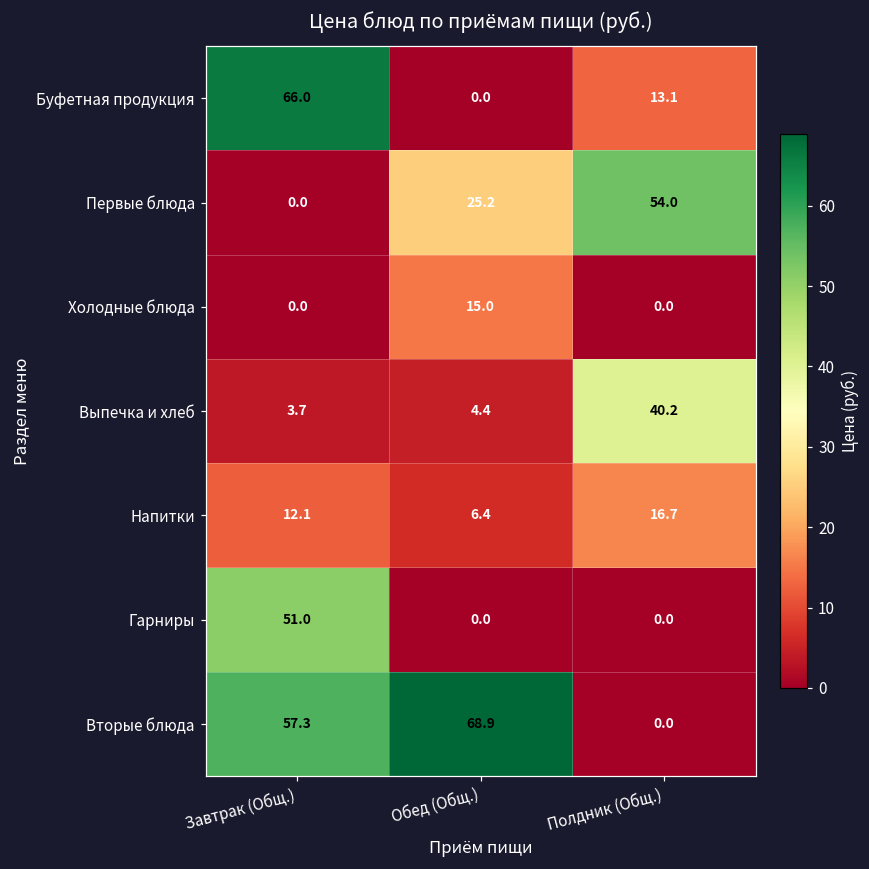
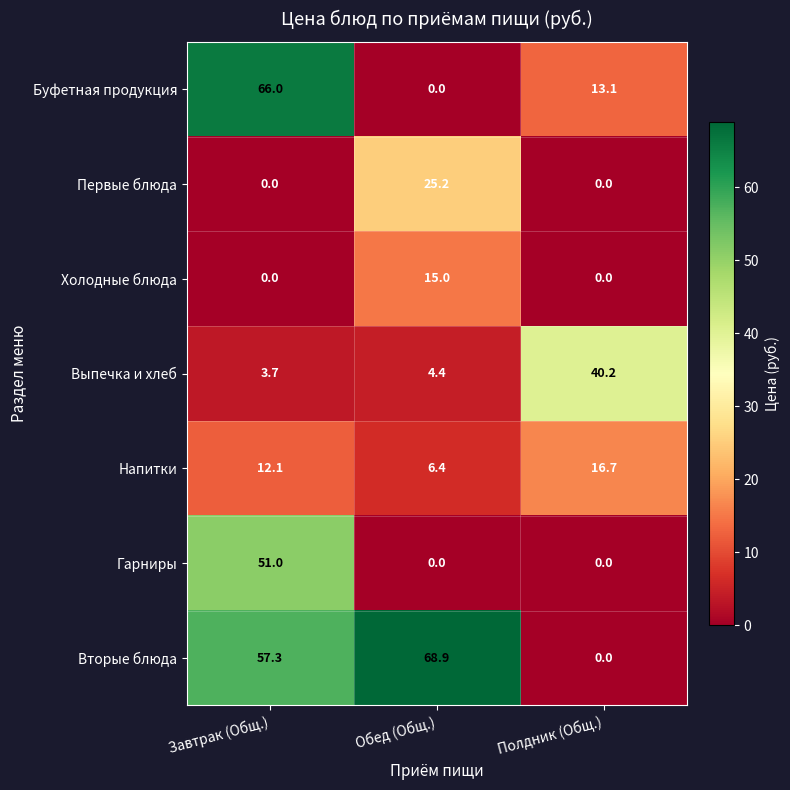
  {
    "Буфетная продукция": {
      "Завтрак (Общ.)": 66.0,
      "Обед (Общ.)": 0.0,
      "Полдник (Общ.)": 13.1
    },
    "Первые блюда": {
      "Завтрак (Общ.)": 0.0,
      "Обед (Общ.)": 25.2,
-     "Полдник (Общ.)": 54.0
+     "Полдник (Общ.)": 0.0
    },
    "Холодные блюда": {
      "Завтрак (Общ.)": 0.0,
      "Обед (Общ.)": 15.0,
      "Полдник (Общ.)": 0.0
    },
    "Выпечка и хлеб": {
      "Завтрак (Общ.)": 3.7,
      "Обед (Общ.)": 4.4,
      "Полдник (Общ.)": 40.2
    },
    "Напитки": {
      "Завтрак (Общ.)": 12.1,
      "Обед (Общ.)": 6.4,
      "Полдник (Общ.)": 16.7
    },
    "Гарниры": {
      "Завтрак (Общ.)": 51.0,
      "Обед (Общ.)": 0.0,
      "Полдник (Общ.)": 0.0
    },
    "Вторые блюда": {
      "Завтрак (Общ.)": 57.3,
      "Обед (Общ.)": 68.9,
      "Полдник (Общ.)": 0.0
    }
  }
